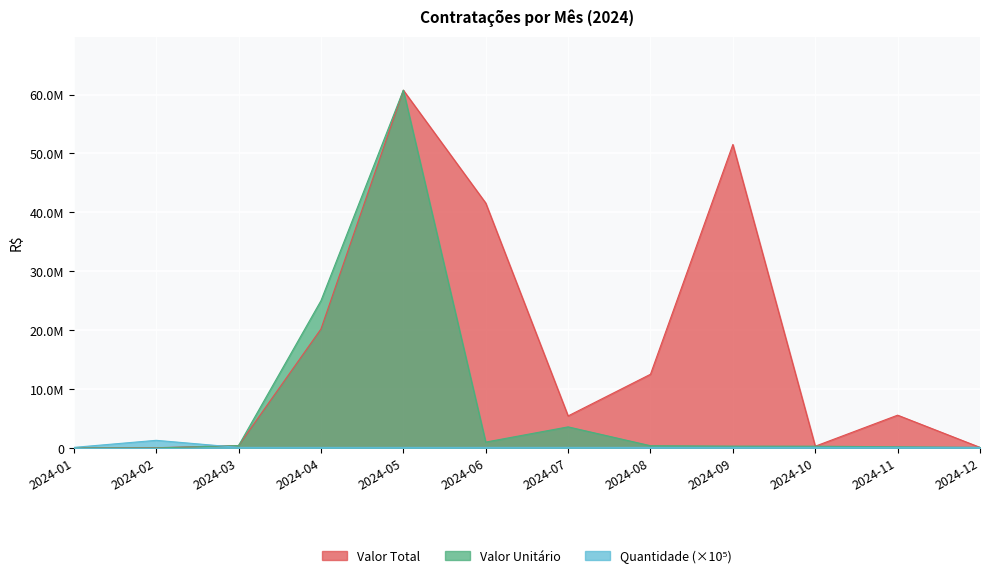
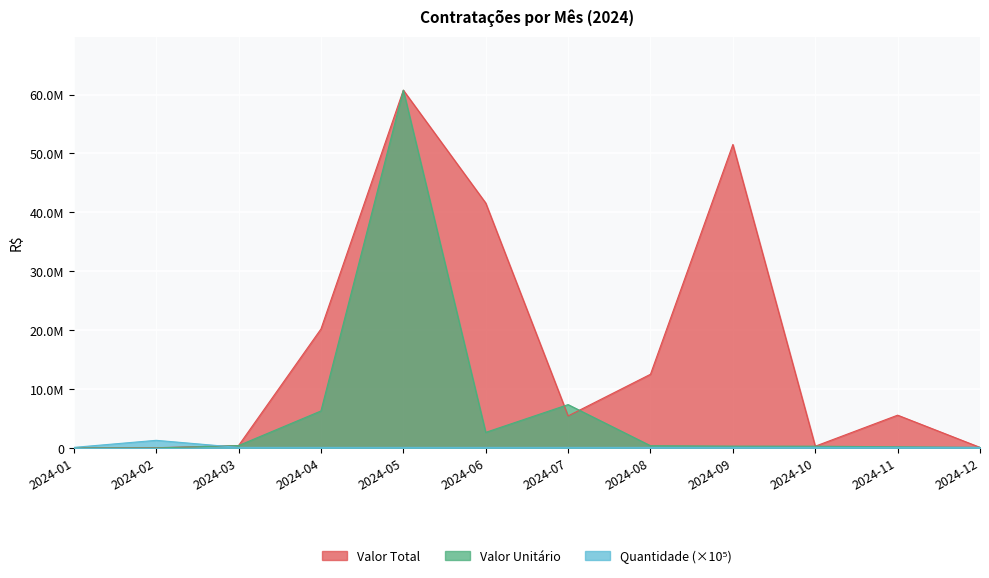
  {
    "Valor Total": {
      "2024-04": 20000000,
      "2024-06": 42000000,
      "2024-07": 5000000,
      "2024-08": 13000000,
      "2024-09": 52000000,
      "2024-11": 6000000
    },
    "Valor Unitário": {
-     "2024-04": 25000000,
-     "2024-06": 1000000,
-     "2024-07": 4000000
+     "2024-04": 6000000,
+     "2024-06": 3000000,
+     "2024-07": 7000000
    },
    "Quantidade (×10⁵)": {
      "2024-02": 1000000,
      "2024-04": 0,
      "2024-05": 0,
      "2024-06": 0,
      "2024-07": 0
    }
  }
